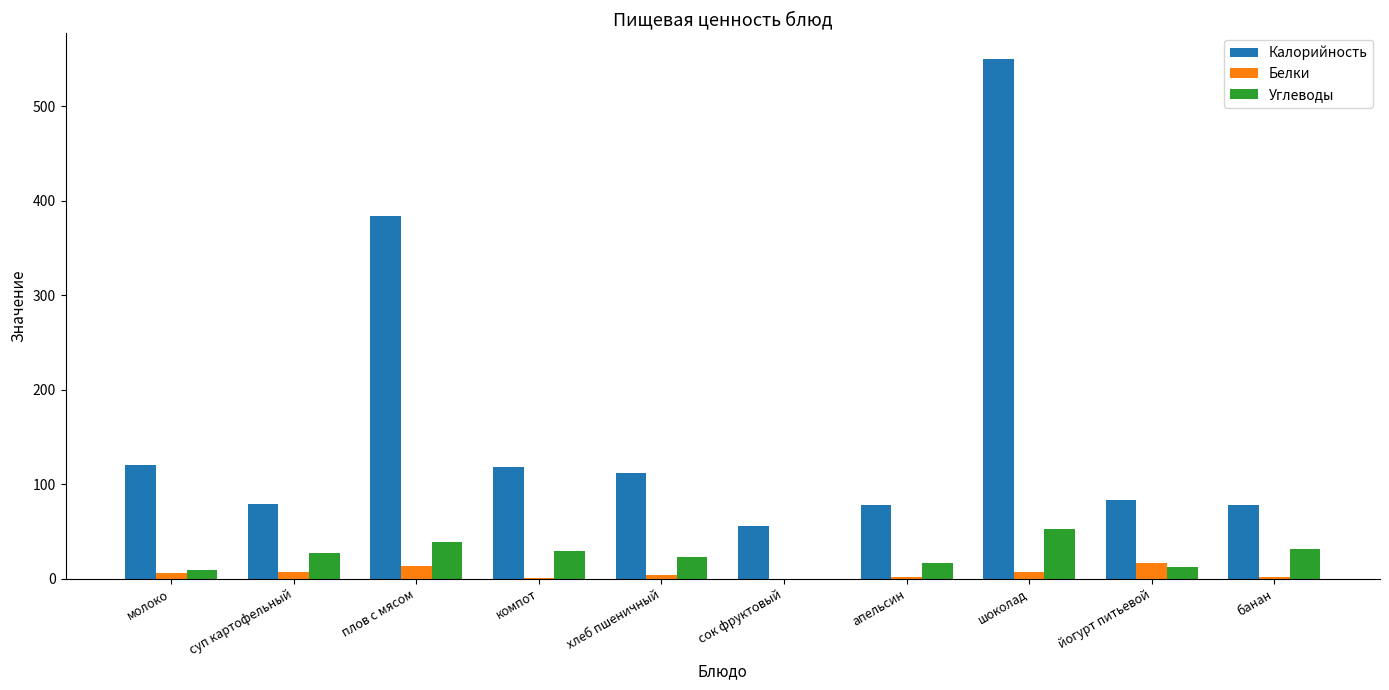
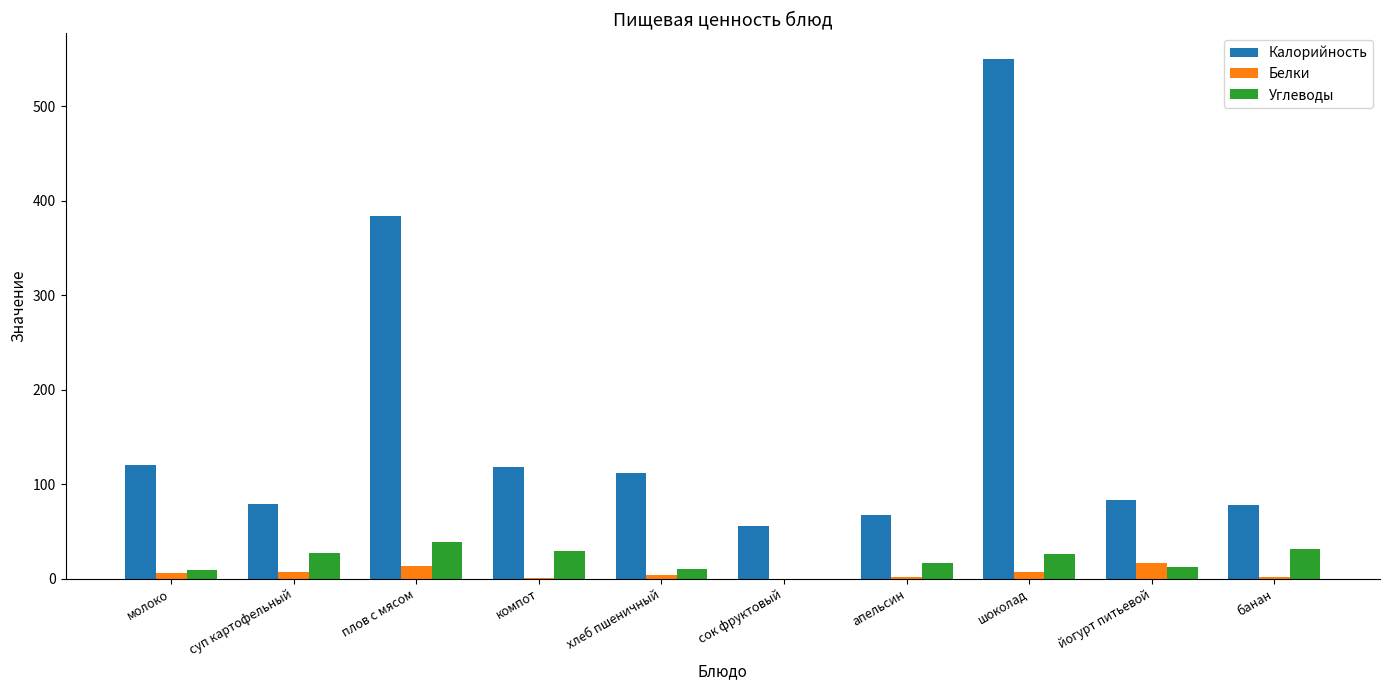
  {
    "Калорийность": {
      "молоко": 120,
      "суп картофельный": 80,
      "плов с мясом": 380,
      "компот": 120,
      "хлеб пшеничный": 110,
      "сок фруктовый": 60,
-     "апельсин": 80,
+     "апельсин": 70,
      "шоколад": 550,
      "йогурт питьевой": 80,
      "банан": 80
    },
    "Белки": {
      "молоко": 10,
      "суп картофельный": 10,
      "плов с мясом": 10,
      "хлеб пшеничный": 0,
      "сок фруктовый": 0,
      "шоколад": 10,
      "йогурт питьевой": 20
    },
    "Углеводы": {
      "молоко": 10,
      "суп картофельный": 30,
      "плов с мясом": 40,
      "компот": 30,
-     "хлеб пшеничный": 20,
+     "хлеб пшеничный": 10,
      "сок фруктовый": 0,
      "апельсин": 20,
-     "шоколад": 50,
+     "шоколад": 30,
      "йогурт питьевой": 10,
      "банан": 30
    }
  }
